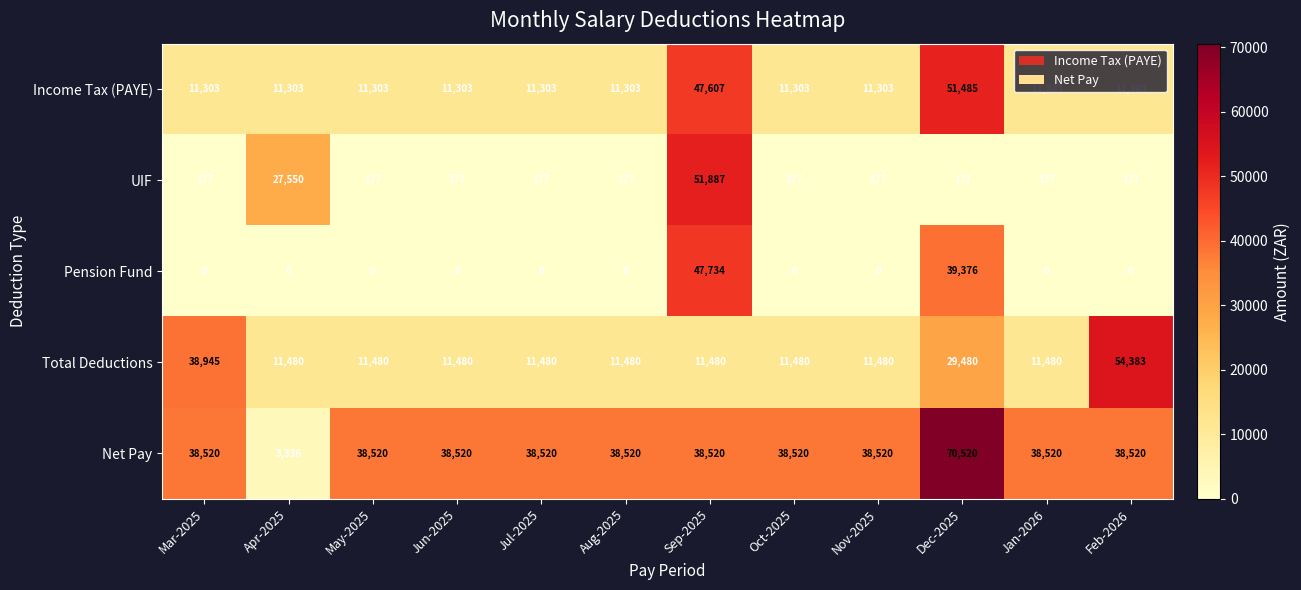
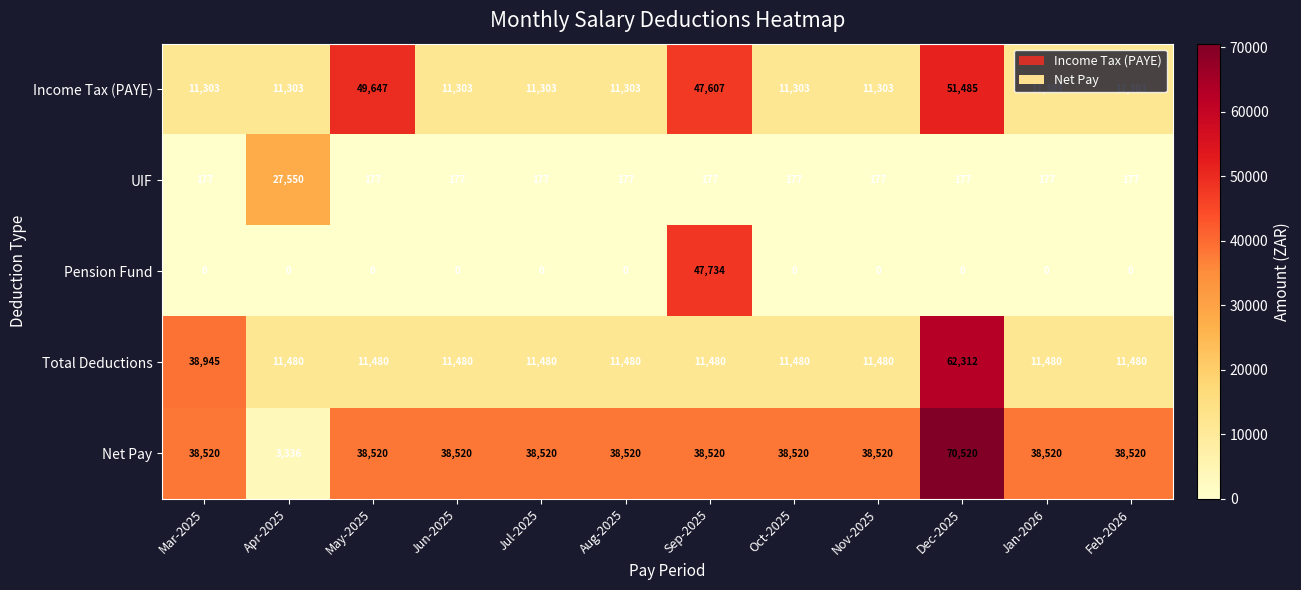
  {
    "Income Tax (PAYE)": {
      "Mar-2025": "11,303",
      "Apr-2025": "11,303",
-     "May-2025": "11,303",
+     "May-2025": "49,647",
      "Jun-2025": "11,303",
      "Jul-2025": "11,303",
      "Aug-2025": "11,303",
      "Sep-2025": "47,607",
      "Oct-2025": "11,303",
      "Nov-2025": "11,303",
      "Dec-2025": "51,485"
    },
    "UIF": {
      "Mar-2025": "177",
      "Apr-2025": "27,550",
      "May-2025": "177",
      "Jun-2025": "177",
      "Jul-2025": "177",
      "Aug-2025": "177",
-     "Sep-2025": "51,887",
+     "Sep-2025": "177",
      "Oct-2025": "177",
      "Nov-2025": "177",
      "Dec-2025": "177",
      "Jan-2026": "177",
      "Feb-2026": "177"
    },
    "Pension Fund": {
      "Mar-2025": "0",
      "Apr-2025": "0",
      "Jun-2025": "0",
      "Jul-2025": "0",
      "Aug-2025": "0",
      "Sep-2025": "47,734",
      "Oct-2025": "0",
      "Nov-2025": "0",
-     "Dec-2025": "39,376",
+     "Dec-2025": "0",
      "Jan-2026": "0"
    },
    "Total Deductions": {
      "Mar-2025": "38,945",
      "Apr-2025": "11,480",
      "May-2025": "11,480",
      "Jun-2025": "11,480",
      "Jul-2025": "11,480",
      "Aug-2025": "11,480",
      "Sep-2025": "11,480",
      "Oct-2025": "11,480",
      "Nov-2025": "11,480",
-     "Dec-2025": "29,480",
+     "Dec-2025": "62,312",
      "Jan-2026": "11,480",
-     "Feb-2026": "54,383"
+     "Feb-2026": "11,480"
    },
    "Net Pay": {
      "Mar-2025": "38,520",
      "Apr-2025": "3,336",
      "May-2025": "38,520",
      "Jun-2025": "38,520",
      "Jul-2025": "38,520",
      "Aug-2025": "38,520",
      "Sep-2025": "38,520",
      "Oct-2025": "38,520",
      "Nov-2025": "38,520",
      "Dec-2025": "70,520",
      "Jan-2026": "38,520",
      "Feb-2026": "38,520"
    }
  }
